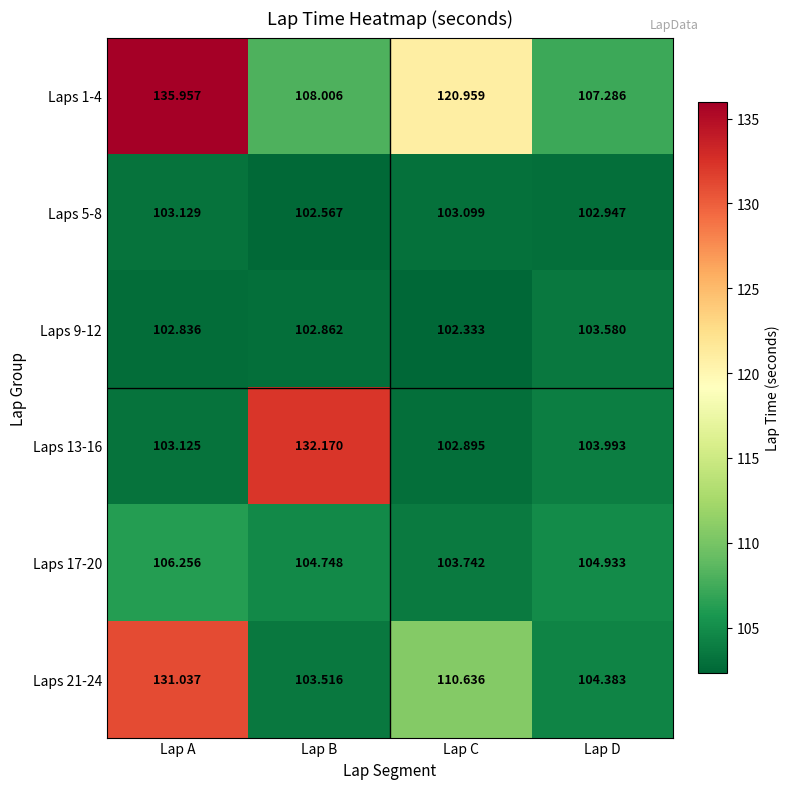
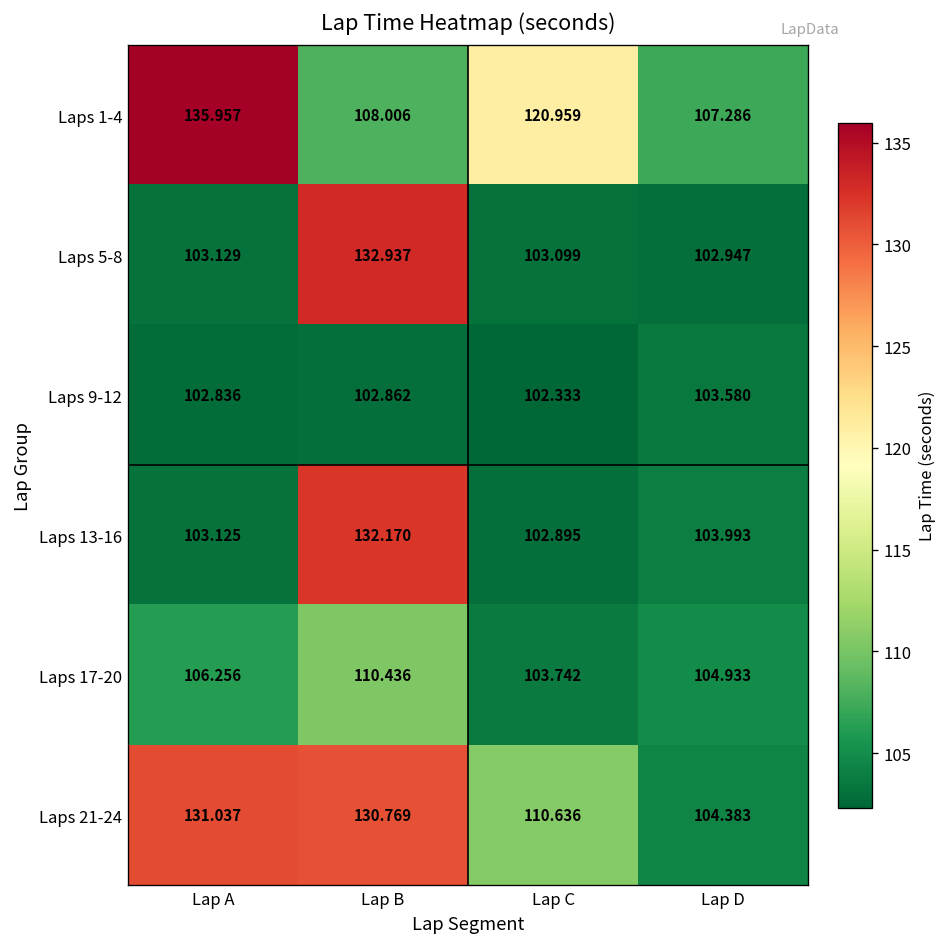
  {
    "Laps 1-4": {
      "Lap A": 135.957,
      "Lap B": 108.006,
      "Lap C": 120.959,
      "Lap D": 107.286
    },
    "Laps 5-8": {
      "Lap A": 103.129,
-     "Lap B": 102.567,
+     "Lap B": 132.937,
      "Lap C": 103.099,
      "Lap D": 102.947
    },
    "Laps 9-12": {
      "Lap A": 102.836,
      "Lap B": 102.862,
      "Lap C": 102.333,
      "Lap D": 103.580
    },
    "Laps 13-16": {
      "Lap A": 103.125,
      "Lap B": 132.170,
      "Lap C": 102.895,
      "Lap D": 103.993
    },
    "Laps 17-20": {
      "Lap A": 106.256,
-     "Lap B": 104.748,
+     "Lap B": 110.436,
      "Lap C": 103.742,
      "Lap D": 104.933
    },
    "Laps 21-24": {
      "Lap A": 131.037,
-     "Lap B": 103.516,
+     "Lap B": 130.769,
      "Lap C": 110.636,
      "Lap D": 104.383
    }
  }
